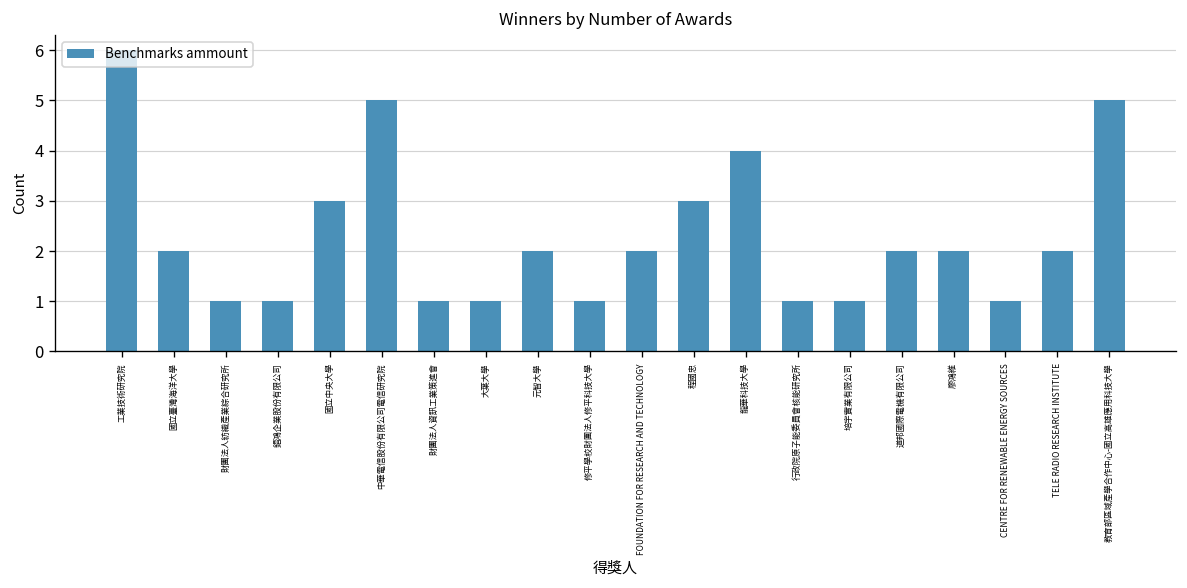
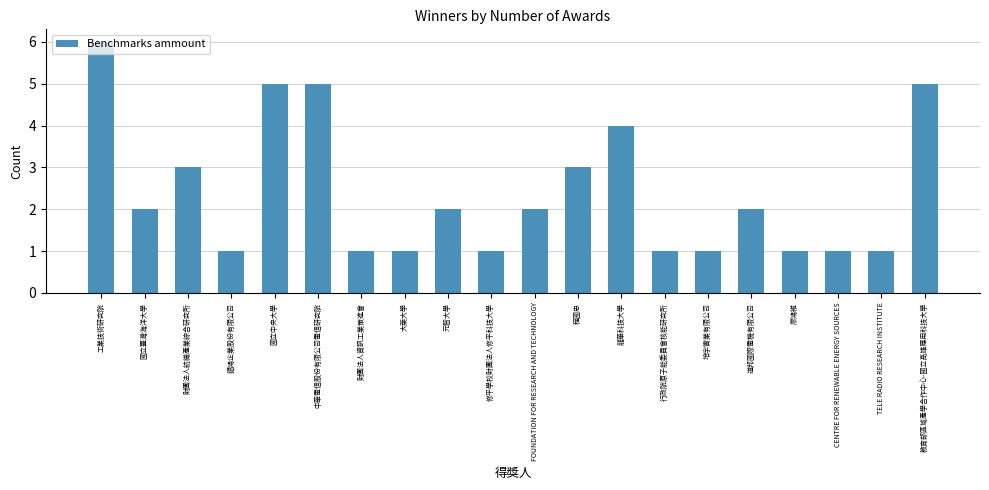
  {
    "國立臺灣海洋大學": 2,
-   "財團法人紡織產業綜合研究所": 1,
+   "財團法人紡織產業綜合研究所": 3,
    "錩鴻企業股份有限公司": 1,
-   "國立中央大學": 3,
+   "國立中央大學": 5,
    "中華電信股份有限公司電信研究院": 5,
    "財團法人資訊工業策進會": 1,
    "大葉大學": 1,
    "元智大學": 2,
    "修平學校財團法人修平科技大學": 1,
    "FOUNDATION FOR RESEARCH AND TECHNOLOGY": 2,
    "程國忠": 3,
    "龍華科技大學": 4,
    "行政院原子能委員會核能研究所": 1,
    "培宇實業有限公司": 1,
    "道邦國際電機有限公司": 2,
-   "廖鴻維": 2,
+   "廖鴻維": 1,
    "CENTRE FOR RENEWABLE ENERGY SOURCES": 1,
-   "TELE RADIO RESEARCH INSTITUTE": 2,
+   "TELE RADIO RESEARCH INSTITUTE": 1,
    "教育部區域產學合作中心-國立高雄應用科技大學": 5
  }
